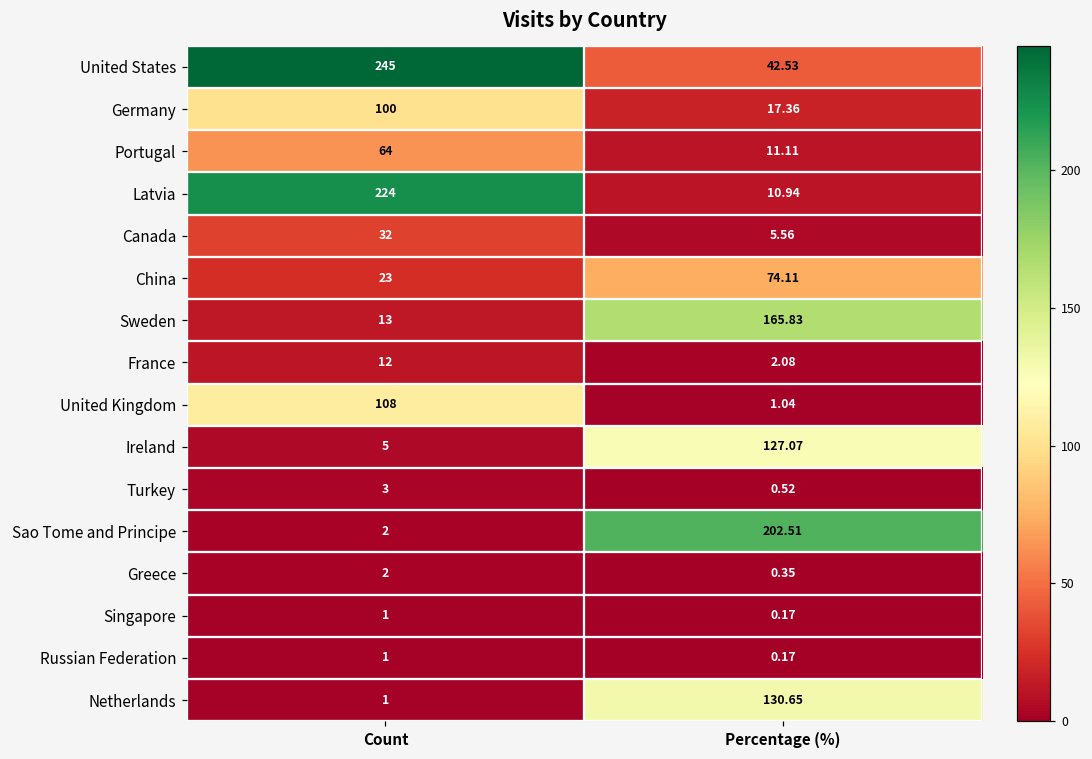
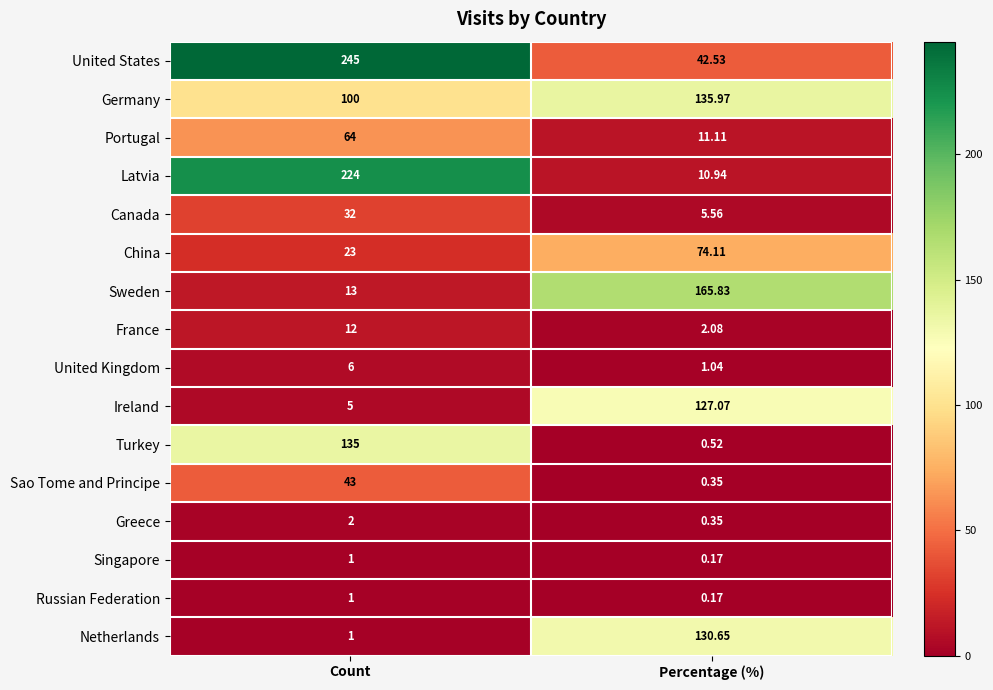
  {
    "United States": {
      "Count": 245,
      "Percentage (%)": 42.53
    },
    "Germany": {
      "Count": 100,
-     "Percentage (%)": 17.36
+     "Percentage (%)": 135.97
    },
    "Portugal": {
      "Count": 64,
      "Percentage (%)": 11.11
    },
    "Latvia": {
      "Count": 224,
      "Percentage (%)": 10.94
    },
    "Canada": {
      "Count": 32,
      "Percentage (%)": 5.56
    },
    "China": {
      "Count": 23,
      "Percentage (%)": 74.11
    },
    "Sweden": {
      "Count": 13,
      "Percentage (%)": 165.83
    },
    "France": {
      "Count": 12,
      "Percentage (%)": 2.08
    },
    "United Kingdom": {
-     "Count": 108,
+     "Count": 6,
      "Percentage (%)": 1.04
    },
    "Ireland": {
      "Count": 5,
      "Percentage (%)": 127.07
    },
    "Turkey": {
-     "Count": 3,
+     "Count": 135,
      "Percentage (%)": 0.52
    },
    "Sao Tome and Principe": {
-     "Count": 2,
-     "Percentage (%)": 202.51
+     "Count": 43,
+     "Percentage (%)": 0.35
    },
    "Greece": {
      "Count": 2,
      "Percentage (%)": 0.35
    },
    "Singapore": {
      "Count": 1,
      "Percentage (%)": 0.17
    },
    "Russian Federation": {
      "Count": 1,
      "Percentage (%)": 0.17
    },
    "Netherlands": {
      "Count": 1,
      "Percentage (%)": 130.65
    }
  }
